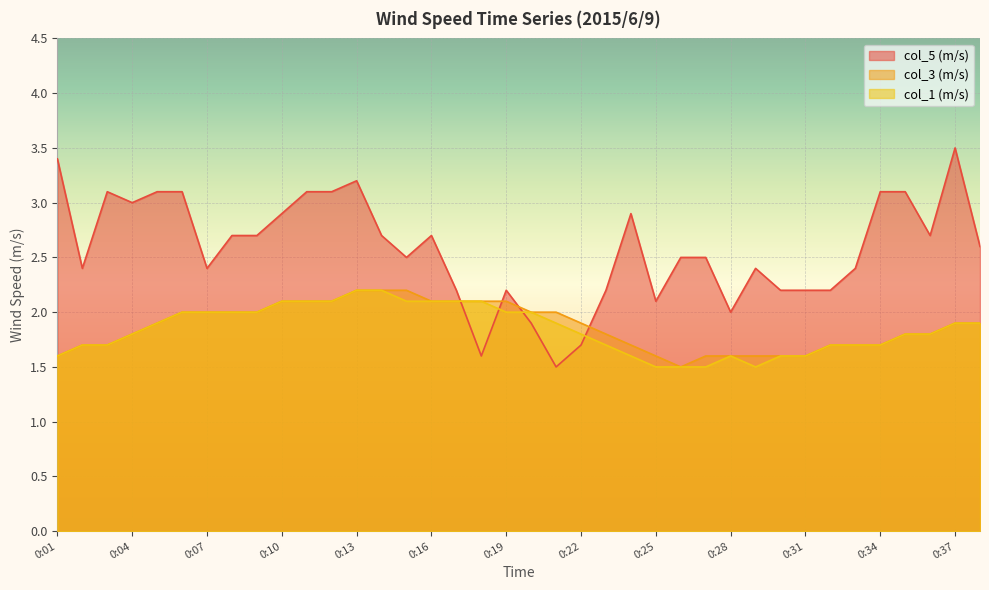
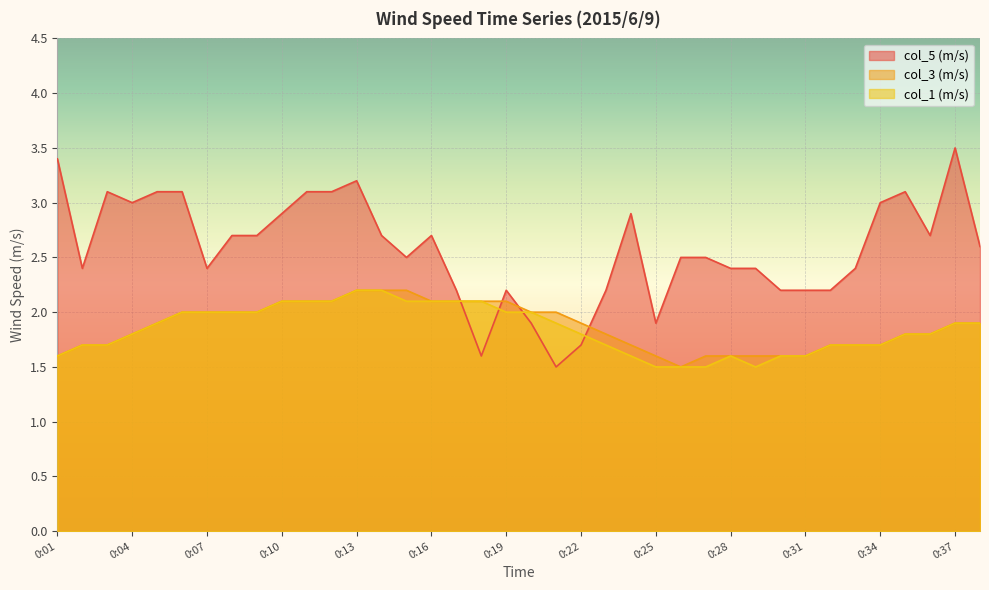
  {
    "col_5 (m/s)": {
      "0:01": 3.4,
      "0:04": 3.0,
      "0:07": 2.4,
      "0:10": 2.9,
      "0:13": 3.2,
      "0:16": 2.7,
      "0:19": 2.2,
      "0:22": 1.7,
-     "0:25": 2.1,
-     "0:28": 2.0,
+     "0:25": 1.9,
+     "0:28": 2.4,
      "0:31": 2.2,
-     "0:34": 3.1,
+     "0:34": 3.0,
      "0:37": 3.5
    }
  }
